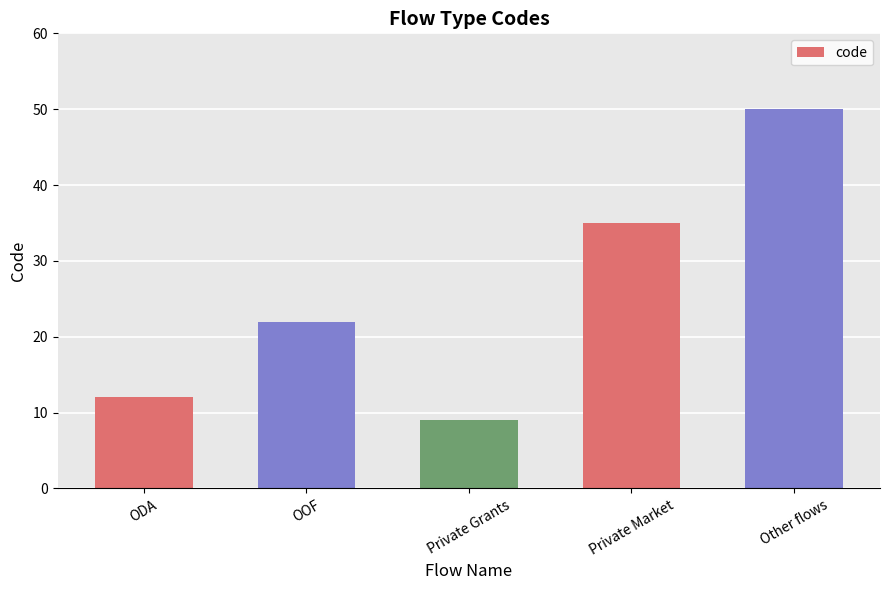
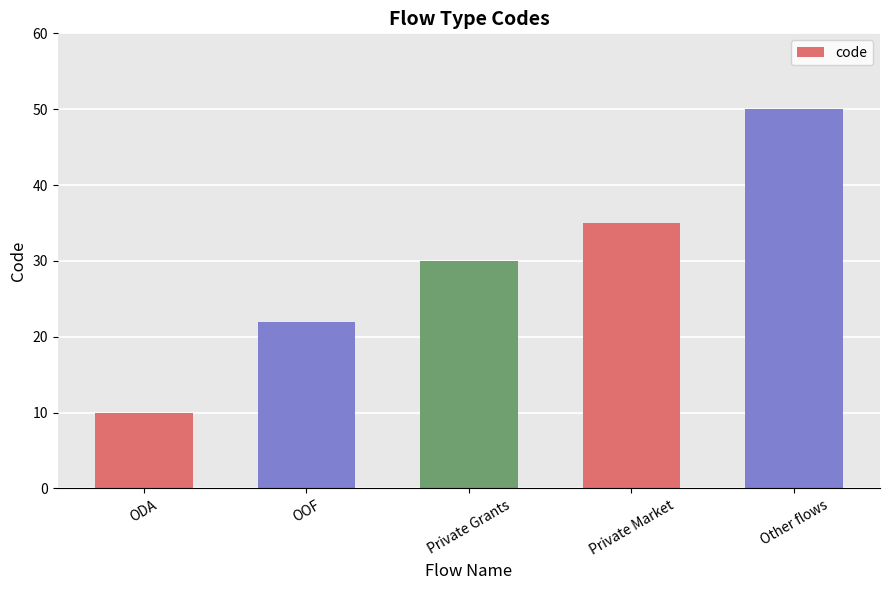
  {
-   "ODA": 12,
+   "ODA": 10,
    "OOF": 22,
-   "Private Grants": 9,
+   "Private Grants": 30,
    "Private Market": 35,
    "Other flows": 50
  }
